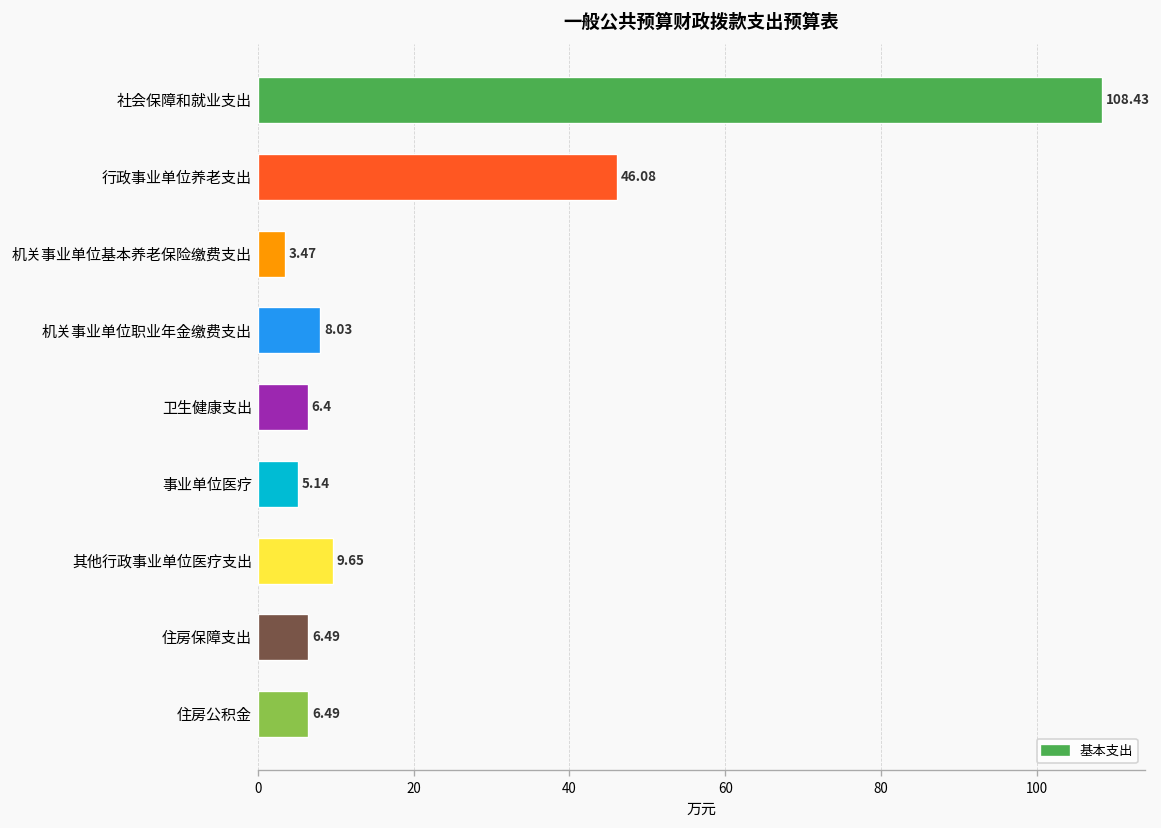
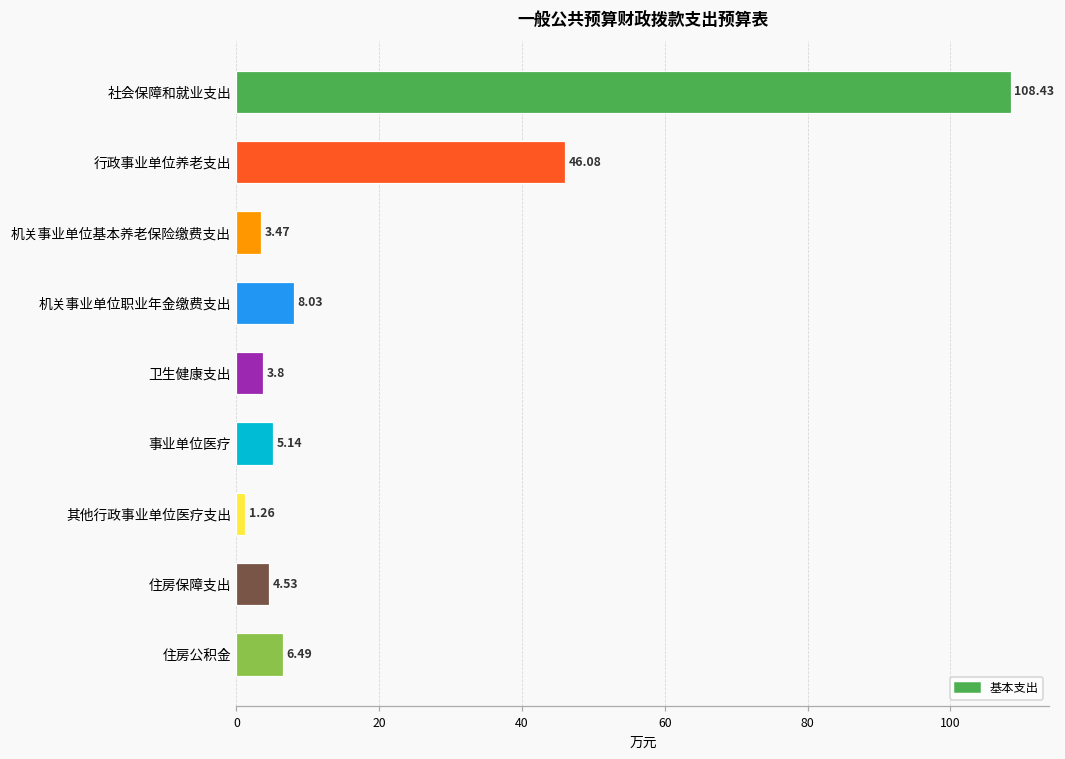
  {
    "社会保障和就业支出": 108.43,
    "行政事业单位养老支出": 46.08,
    "机关事业单位基本养老保险缴费支出": 3.47,
    "机关事业单位职业年金缴费支出": 8.03,
-   "卫生健康支出": 6.4,
+   "卫生健康支出": 3.8,
    "事业单位医疗": 5.14,
-   "其他行政事业单位医疗支出": 9.65,
-   "住房保障支出": 6.49,
+   "其他行政事业单位医疗支出": 1.26,
+   "住房保障支出": 4.53,
    "住房公积金": 6.49
  }
